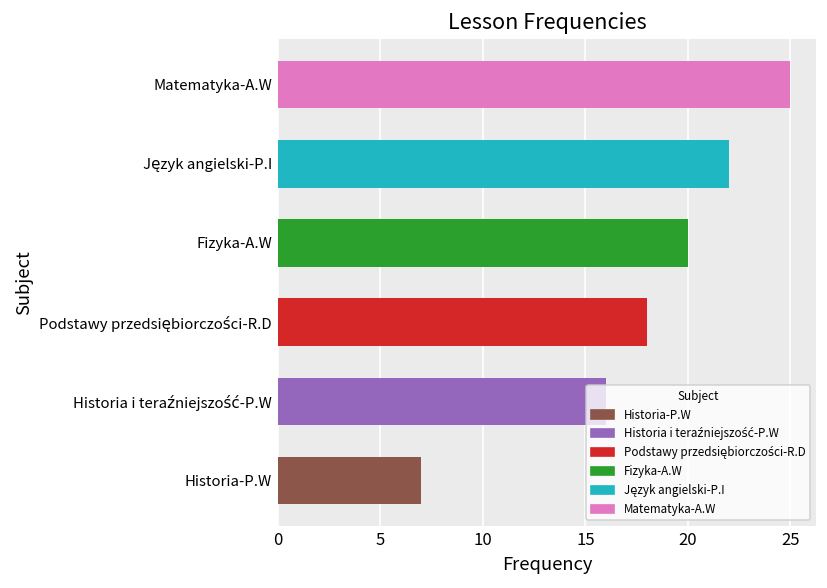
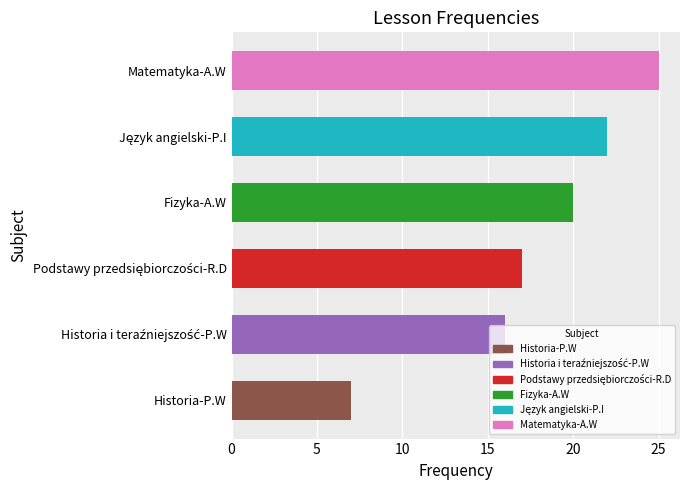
  {
    "Matematyka-A.W": 25,
    "Język angielski-P.I": 22,
    "Fizyka-A.W": 20,
-   "Podstawy przedsiębiorczości-R.D": 18,
+   "Podstawy przedsiębiorczości-R.D": 17,
    "Historia-P.W": 7
  }
